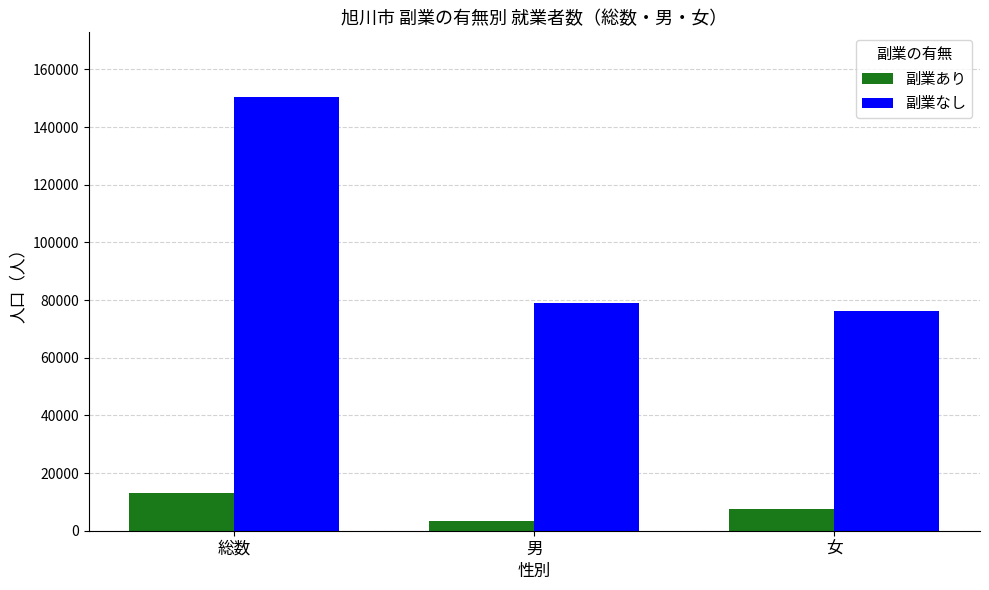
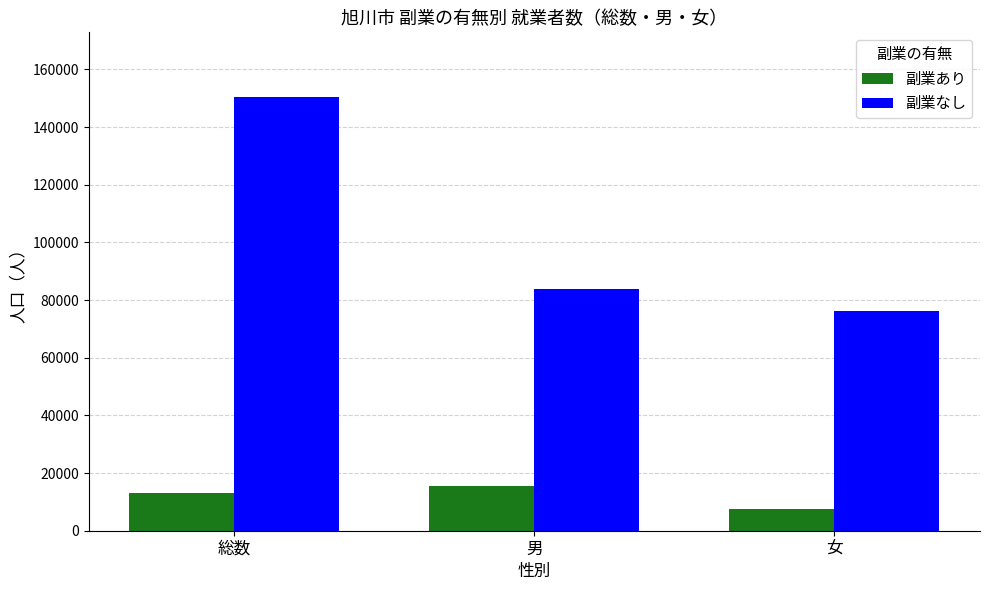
  {
    "副業あり": {
      "総数": 13000,
-     "男": 3000,
+     "男": 16000,
      "女": 7000
    },
    "副業なし": {
      "総数": 150000,
-     "男": 79000,
+     "男": 84000,
      "女": 76000
    }
  }
